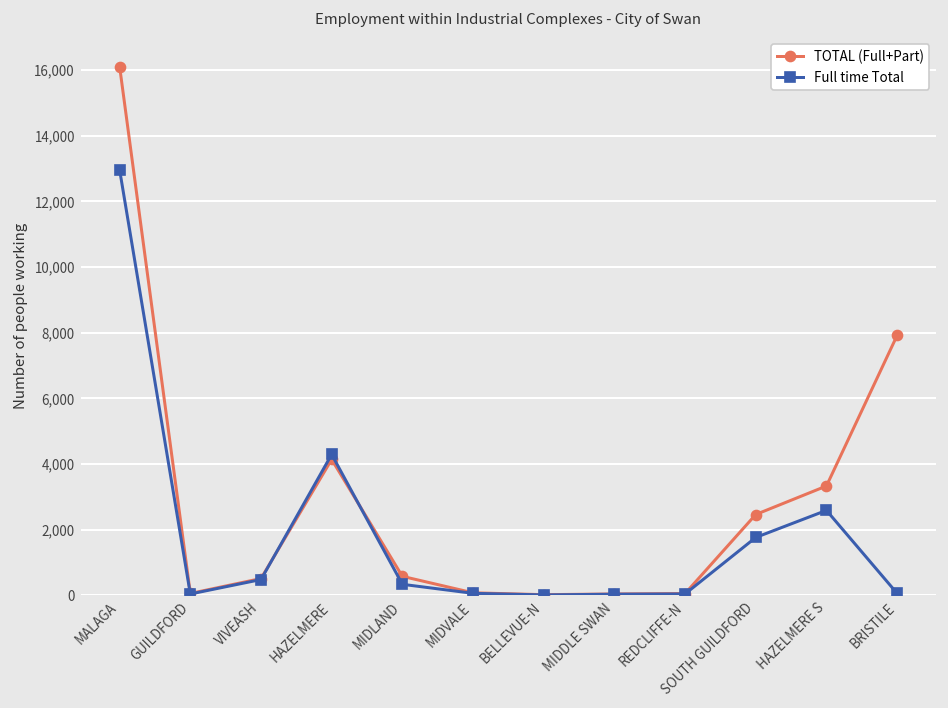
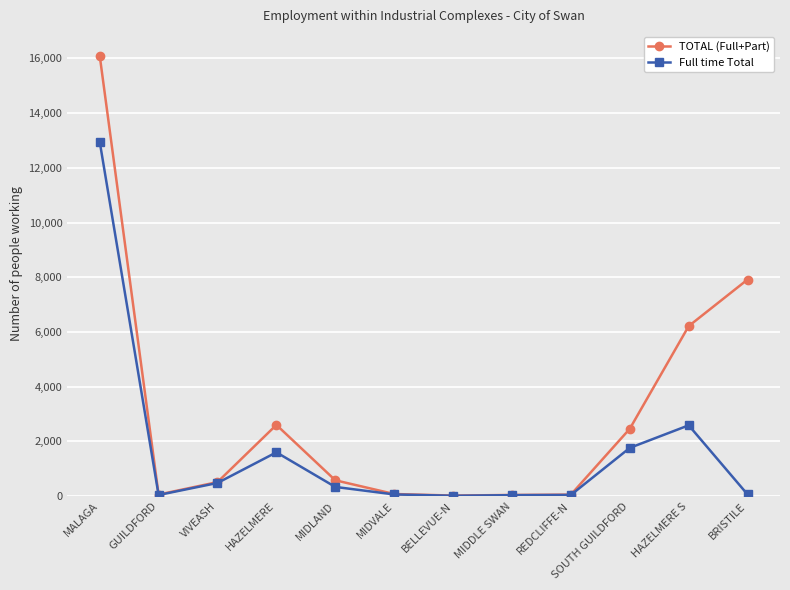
  {
    "TOTAL (Full+Part)": {
      "MALAGA": "16,100",
-     "HAZELMERE": "4,100",
+     "HAZELMERE": "2,600",
      "MIDLAND": "600",
      "SOUTH GUILDFORD": "2,500",
-     "HAZELMERE S": "3,300",
+     "HAZELMERE S": "6,200",
      "BRISTILE": "7,900"
    },
    "Full time Total": {
      "MALAGA": "13,000",
-     "HAZELMERE": "4,300",
+     "HAZELMERE": "1,600",
      "MIDLAND": "300",
      "SOUTH GUILDFORD": "1,800",
      "HAZELMERE S": "2,600",
      "BRISTILE": "100"
    }
  }
